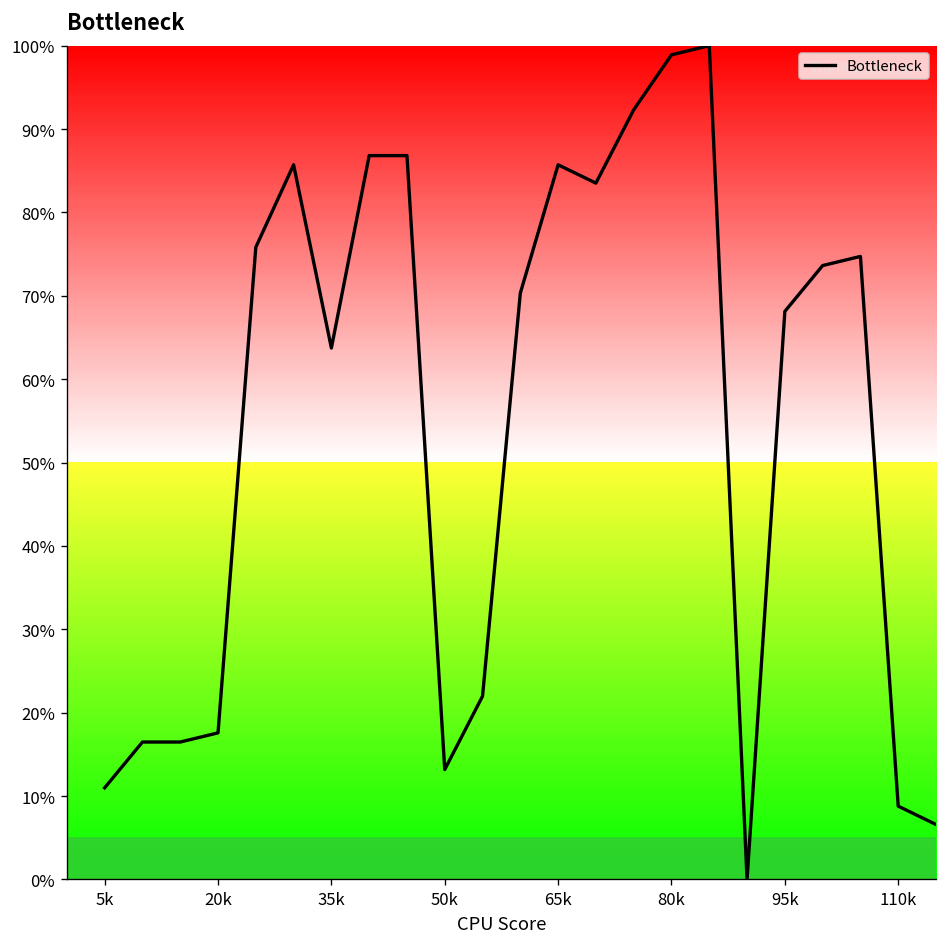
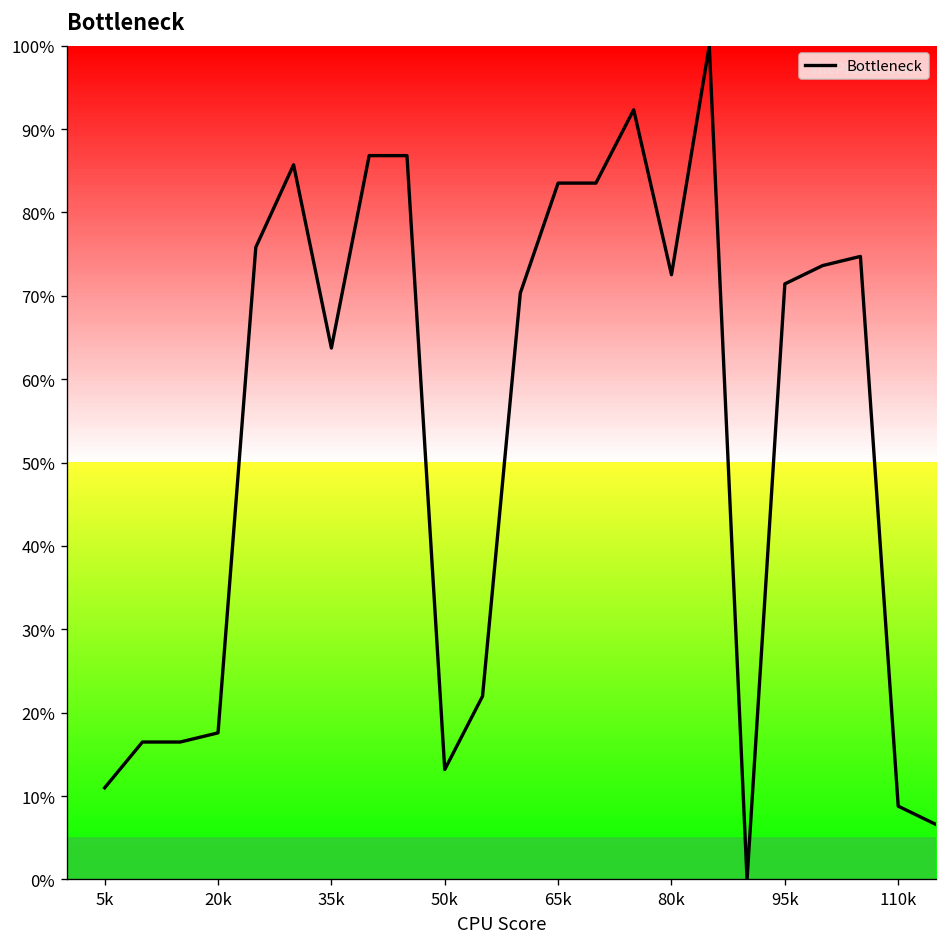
  {
    "5k": "11%",
    "20k": "18%",
    "35k": "64%",
    "50k": "13%",
-   "65k": "86%",
-   "80k": "99%",
-   "95k": "68%",
+   "65k": "84%",
+   "80k": "73%",
+   "95k": "71%",
    "110k": "9%"
  }
